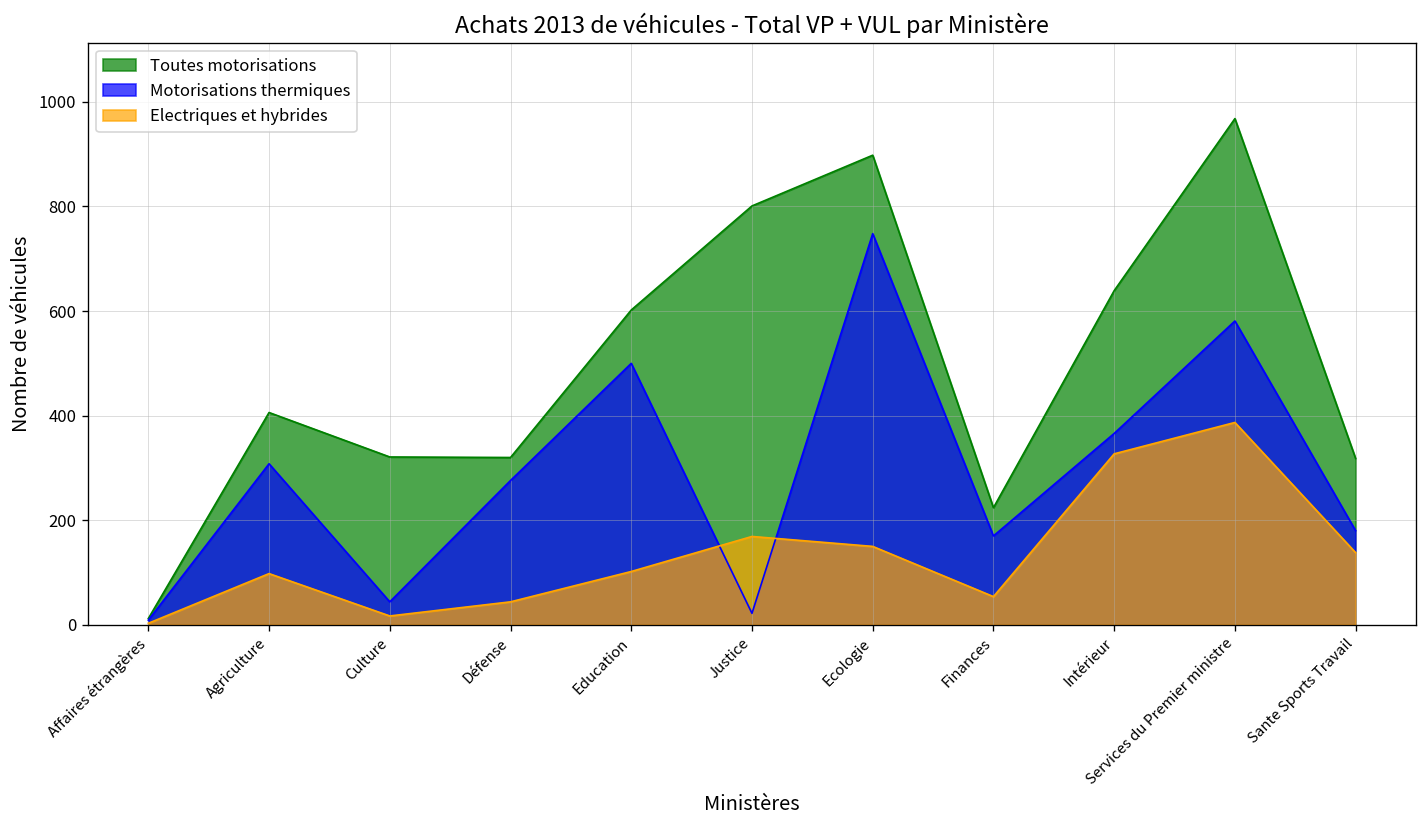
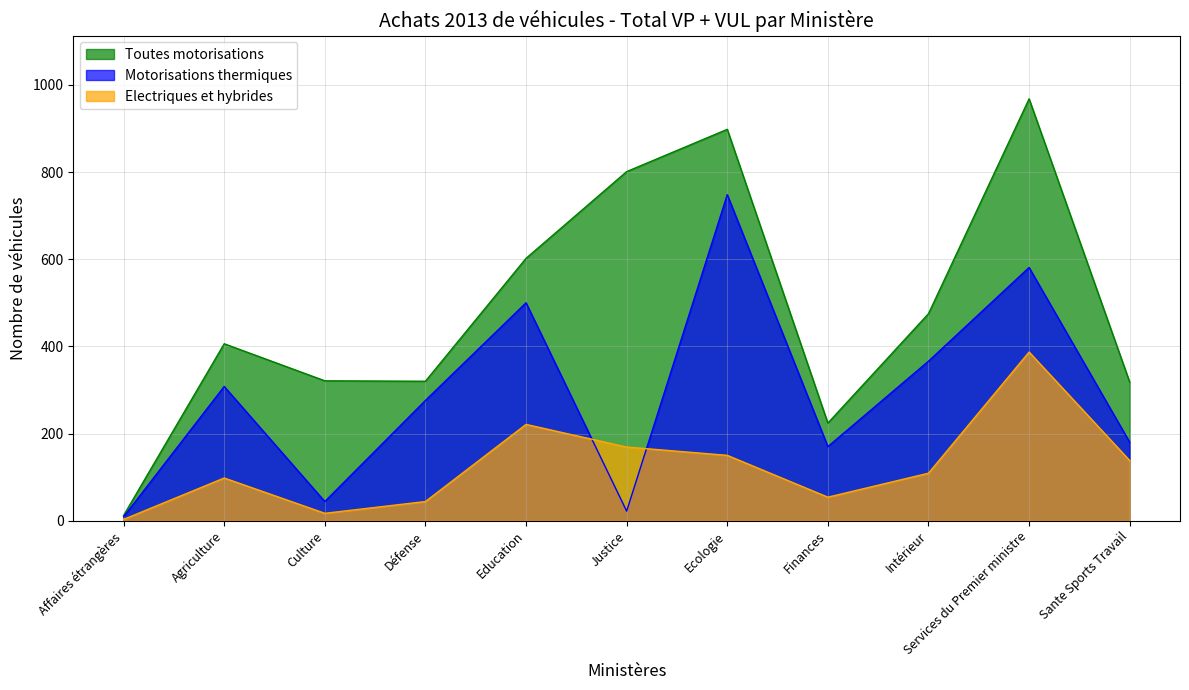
  {
    "Toutes motorisations": {
      "Agriculture": 410,
      "Culture": 320,
      "Défense": 320,
      "Education": 600,
      "Justice": 800,
      "Ecologie": 900,
      "Finances": 220,
-     "Intérieur": 640,
+     "Intérieur": 480,
      "Services du Premier ministre": 970,
      "Sante Sports Travail": 320
    },
    "Motorisations thermiques": {
      "Agriculture": 310,
      "Culture": 40,
      "Défense": 280,
      "Education": 500,
      "Justice": 20,
      "Ecologie": 750,
      "Finances": 170,
      "Intérieur": 370,
      "Services du Premier ministre": 580,
      "Sante Sports Travail": 180
    },
    "Electriques et hybrides": {
      "Affaires étrangères": 0,
      "Agriculture": 100,
      "Culture": 20,
      "Défense": 40,
-     "Education": 100,
+     "Education": 220,
      "Justice": 170,
      "Ecologie": 150,
      "Finances": 50,
-     "Intérieur": 330,
+     "Intérieur": 110,
      "Services du Premier ministre": 390,
      "Sante Sports Travail": 140
    }
  }
